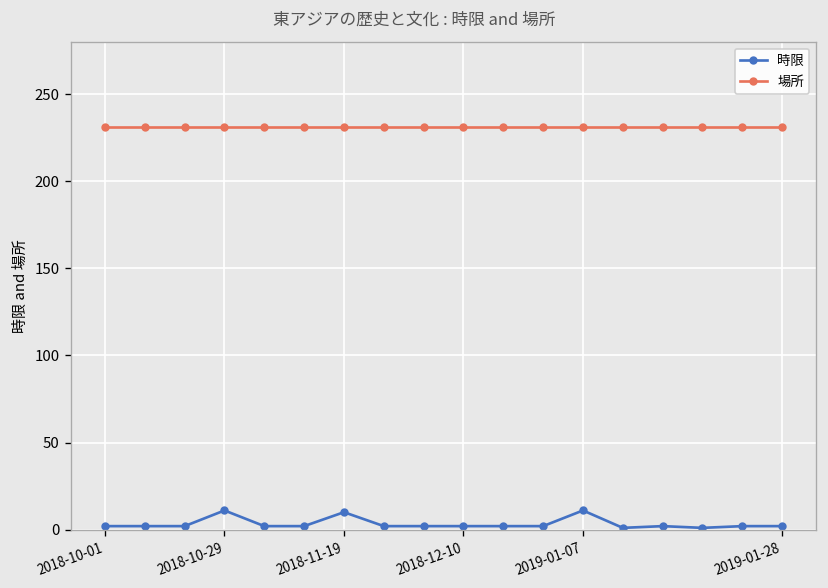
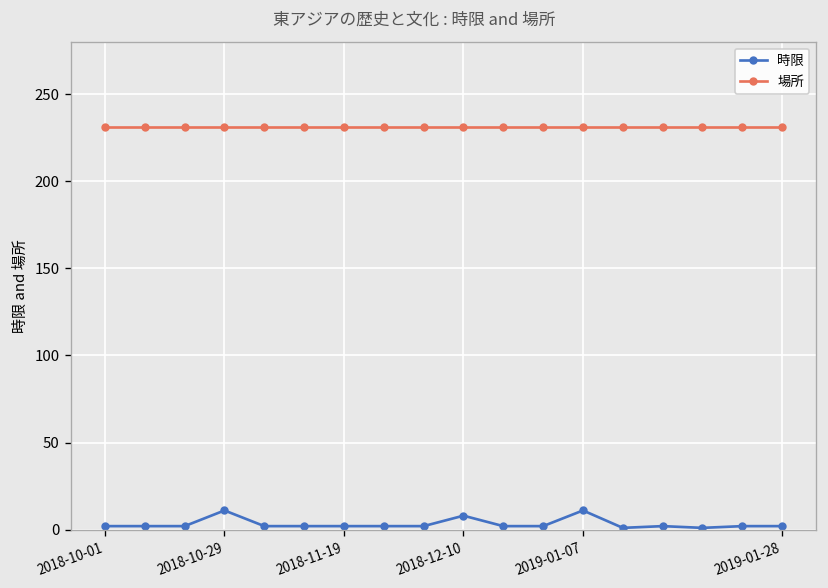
  {
    "時限": {
      "2018-10-01": 2,
      "2018-10-29": 11,
-     "2018-11-19": 10,
-     "2018-12-10": 2,
+     "2018-11-19": 2,
+     "2018-12-10": 8,
      "2019-01-07": 11,
      "2019-01-28": 2
    },
    "場所": {
      "2018-10-01": 231,
      "2018-10-29": 231,
      "2018-11-19": 231,
      "2018-12-10": 231,
      "2019-01-07": 231,
      "2019-01-28": 231
    }
  }
